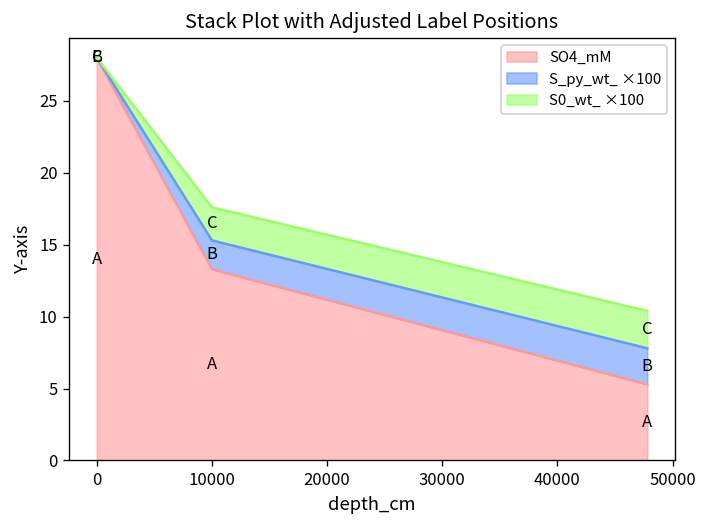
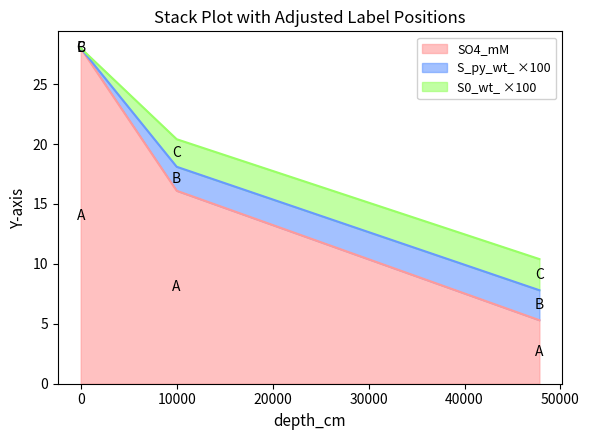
  {
    "SO4_mM": {
-     "10000": 13.3
+     "10000": 16.1
    },
    "S_py_wt_ ×100": {
      "10000": 2.0
    },
    "S0_wt_ ×100": {
      "10000": 2.3
    }
  }
